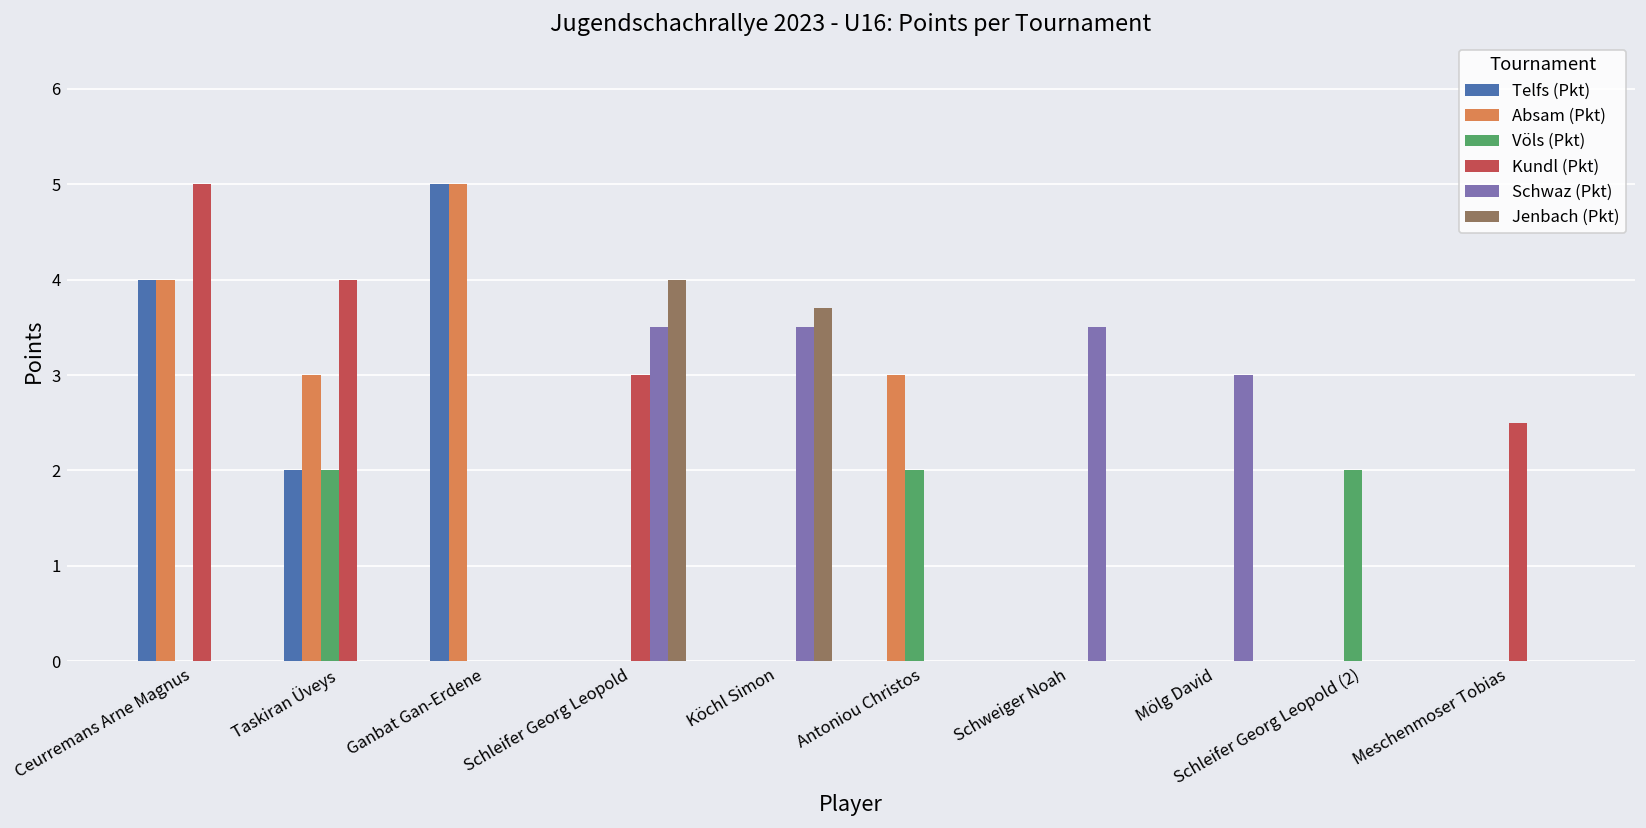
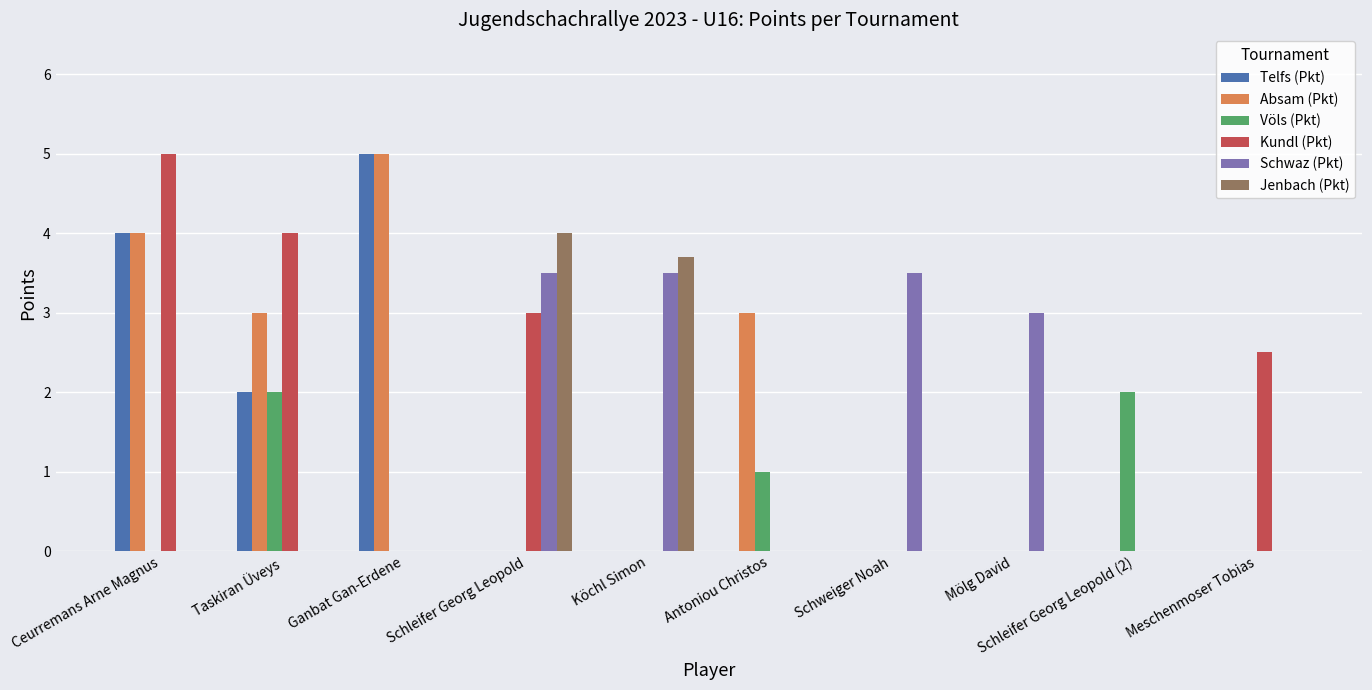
  {
    "Völs (Pkt)": {
      "Ceurremans Arne Magnus": 0,
      "Taskiran Üveys": 2,
      "Ganbat Gan-Erdene": 0,
      "Schleifer Georg Leopold": 0,
      "Köchl Simon": 0,
-     "Antoniou Christos": 2,
+     "Antoniou Christos": 1,
      "Schweiger Noah": 0,
      "Mölg David": 0,
      "Schleifer Georg Leopold (2)": 2,
      "Meschenmoser Tobias": 0
    },
    "Jenbach (Pkt)": {
      "Ceurremans Arne Magnus": 0,
      "Taskiran Üveys": 0,
      "Ganbat Gan-Erdene": 0,
      "Schleifer Georg Leopold": 4,
      "Köchl Simon": 3.7,
      "Antoniou Christos": 0,
      "Schweiger Noah": 0,
      "Mölg David": 0,
      "Schleifer Georg Leopold (2)": 0,
      "Meschenmoser Tobias": 0
    }
  }
